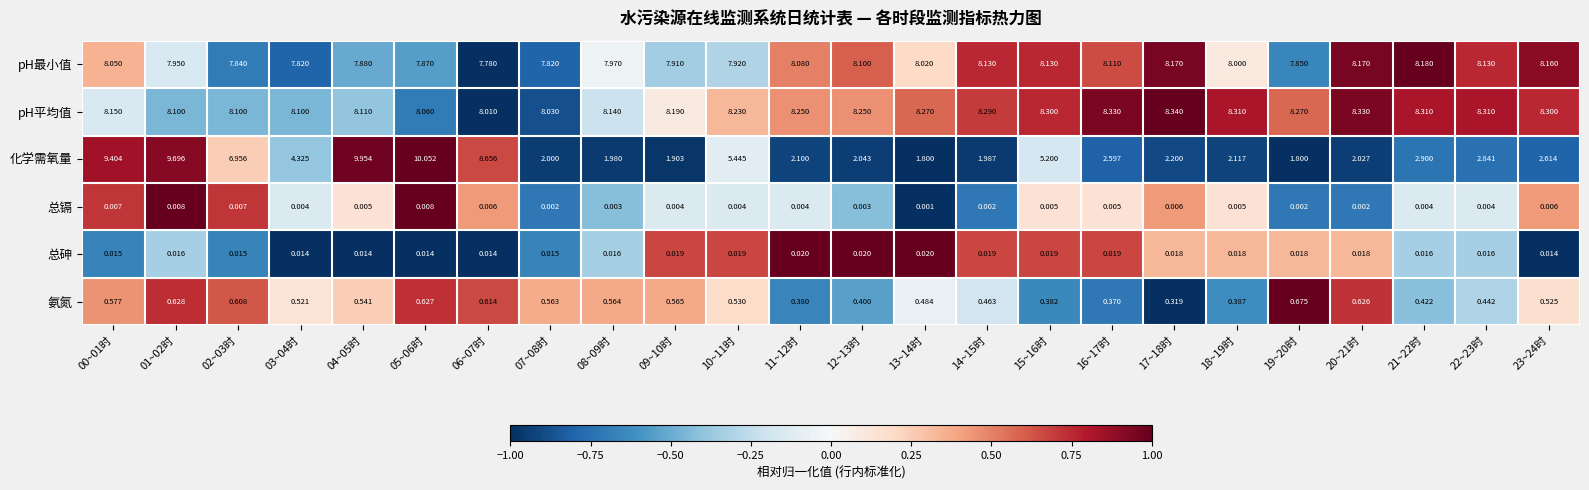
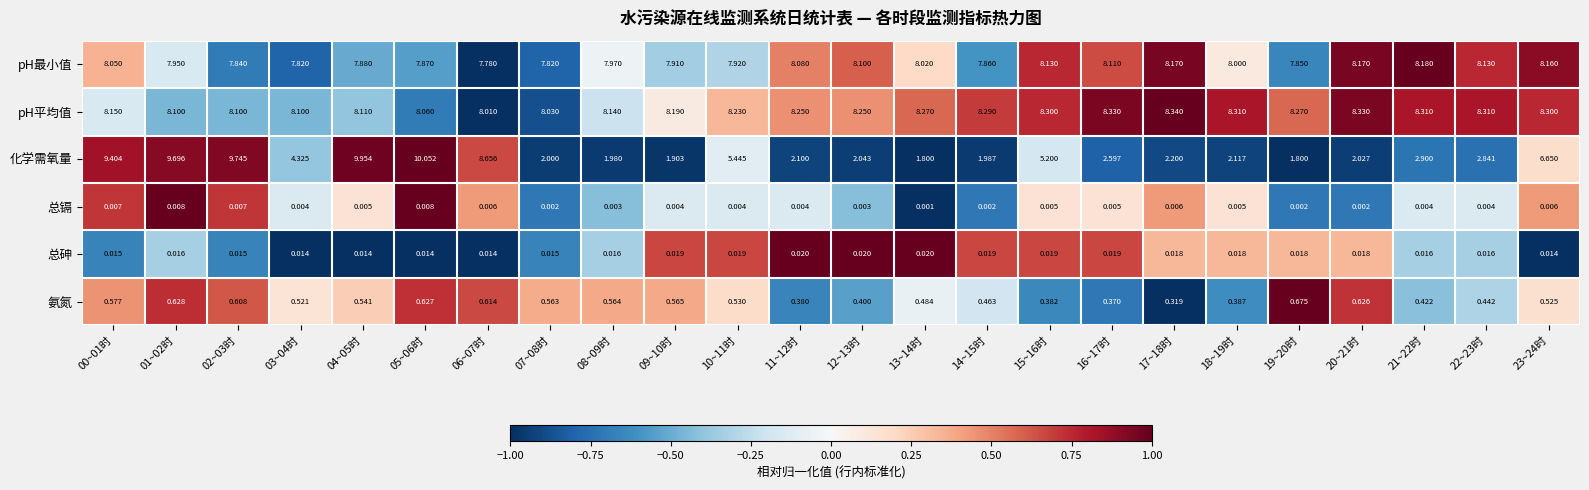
  {
    "pH最小值": {
      "00~01时": 8.050,
      "01~02时": 7.950,
      "02~03时": 7.840,
      "03~04时": 7.820,
      "04~05时": 7.880,
      "05~06时": 7.870,
      "06~07时": 7.780,
      "07~08时": 7.820,
      "08~09时": 7.970,
      "09~10时": 7.910,
      "10~11时": 7.920,
      "11~12时": 8.080,
      "12~13时": 8.100,
      "13~14时": 8.020,
-     "14~15时": 8.130,
+     "14~15时": 7.860,
      "15~16时": 8.130,
      "16~17时": 8.110,
      "17~18时": 8.170,
      "18~19时": 8.000,
      "19~20时": 7.850,
      "20~21时": 8.170,
      "21~22时": 8.180,
      "22~23时": 8.130,
      "23~24时": 8.160
    },
    "pH平均值": {
      "00~01时": 8.150,
      "01~02时": 8.100,
      "02~03时": 8.100,
      "03~04时": 8.100,
      "04~05时": 8.110,
      "05~06时": 8.060,
      "06~07时": 8.010,
      "07~08时": 8.030,
      "08~09时": 8.140,
      "09~10时": 8.190,
      "10~11时": 8.230,
      "11~12时": 8.250,
      "12~13时": 8.250,
      "13~14时": 8.270,
      "14~15时": 8.290,
      "15~16时": 8.300,
      "16~17时": 8.330,
      "17~18时": 8.340,
      "18~19时": 8.310,
      "19~20时": 8.270,
      "20~21时": 8.330,
      "21~22时": 8.310,
      "22~23时": 8.310,
      "23~24时": 8.300
    },
    "化学需氧量": {
      "00~01时": 9.404,
      "01~02时": 9.696,
-     "02~03时": 6.956,
+     "02~03时": 9.745,
      "03~04时": 4.325,
      "04~05时": 9.954,
      "05~06时": 10.052,
      "06~07时": 8.656,
      "07~08时": 2.000,
      "08~09时": 1.980,
      "09~10时": 1.903,
      "10~11时": 5.445,
      "11~12时": 2.100,
      "12~13时": 2.043,
      "13~14时": 1.800,
      "14~15时": 1.987,
      "15~16时": 5.200,
      "16~17时": 2.597,
      "17~18时": 2.200,
      "18~19时": 2.117,
      "19~20时": 1.800,
      "20~21时": 2.027,
      "21~22时": 2.900,
      "22~23时": 2.841,
-     "23~24时": 2.614
+     "23~24时": 6.650
    },
    "总镉": {
      "00~01时": 0.007,
      "01~02时": 0.008,
      "02~03时": 0.007,
      "03~04时": 0.004,
      "04~05时": 0.005,
      "05~06时": 0.008,
      "06~07时": 0.006,
      "07~08时": 0.002,
      "08~09时": 0.003,
      "09~10时": 0.004,
      "10~11时": 0.004,
      "11~12时": 0.004,
      "12~13时": 0.003,
      "13~14时": 0.001,
      "14~15时": 0.002,
      "15~16时": 0.005,
      "16~17时": 0.005,
      "17~18时": 0.006,
      "18~19时": 0.005,
      "19~20时": 0.002,
      "20~21时": 0.002,
      "21~22时": 0.004,
      "22~23时": 0.004,
      "23~24时": 0.006
    },
    "总砷": {
      "00~01时": 0.015,
      "01~02时": 0.016,
      "02~03时": 0.015,
      "03~04时": 0.014,
      "04~05时": 0.014,
      "05~06时": 0.014,
      "06~07时": 0.014,
      "07~08时": 0.015,
      "08~09时": 0.016,
      "09~10时": 0.019,
      "10~11时": 0.019,
      "11~12时": 0.020,
      "12~13时": 0.020,
      "13~14时": 0.020,
      "14~15时": 0.019,
      "15~16时": 0.019,
      "16~17时": 0.019,
      "17~18时": 0.018,
      "18~19时": 0.018,
      "19~20时": 0.018,
      "20~21时": 0.018,
      "21~22时": 0.016,
      "22~23时": 0.016,
      "23~24时": 0.014
    },
    "氨氮": {
      "00~01时": 0.577,
      "01~02时": 0.628,
      "02~03时": 0.608,
      "03~04时": 0.521,
      "04~05时": 0.541,
      "05~06时": 0.627,
      "06~07时": 0.614,
      "07~08时": 0.563,
      "08~09时": 0.564,
      "09~10时": 0.565,
      "10~11时": 0.530,
      "11~12时": 0.380,
      "12~13时": 0.400,
      "13~14时": 0.484,
      "14~15时": 0.463,
      "15~16时": 0.382,
      "16~17时": 0.370,
      "17~18时": 0.319,
      "18~19时": 0.387,
      "19~20时": 0.675,
      "20~21时": 0.626,
      "21~22时": 0.422,
      "22~23时": 0.442,
      "23~24时": 0.525
    }
  }
